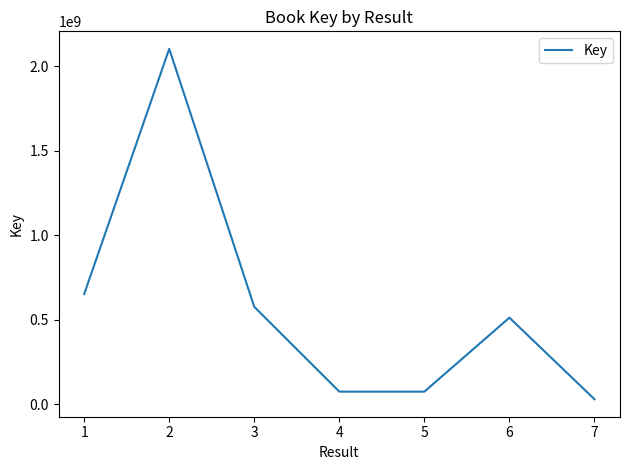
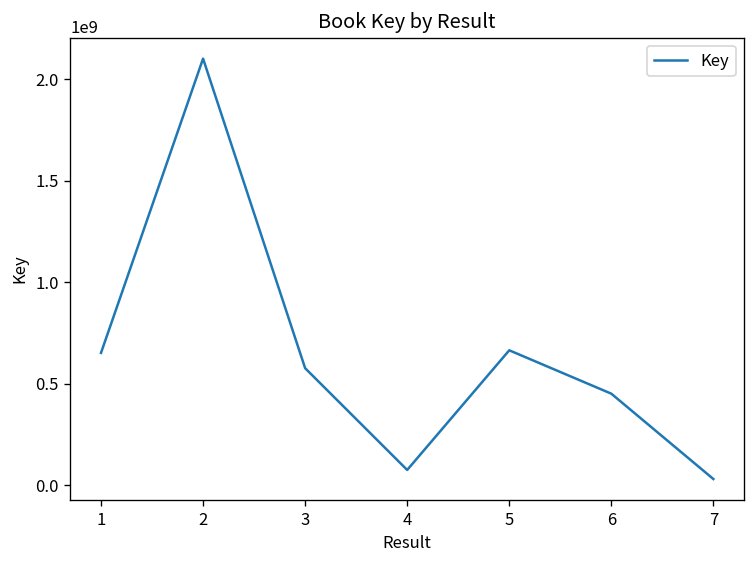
  {
    "1": 650000000,
    "2": 2100000000,
    "3": 580000000,
    "4": 80000000,
-   "5": 80000000,
-   "6": 510000000,
+   "5": 670000000,
+   "6": 450000000,
    "7": 30000000
  }
